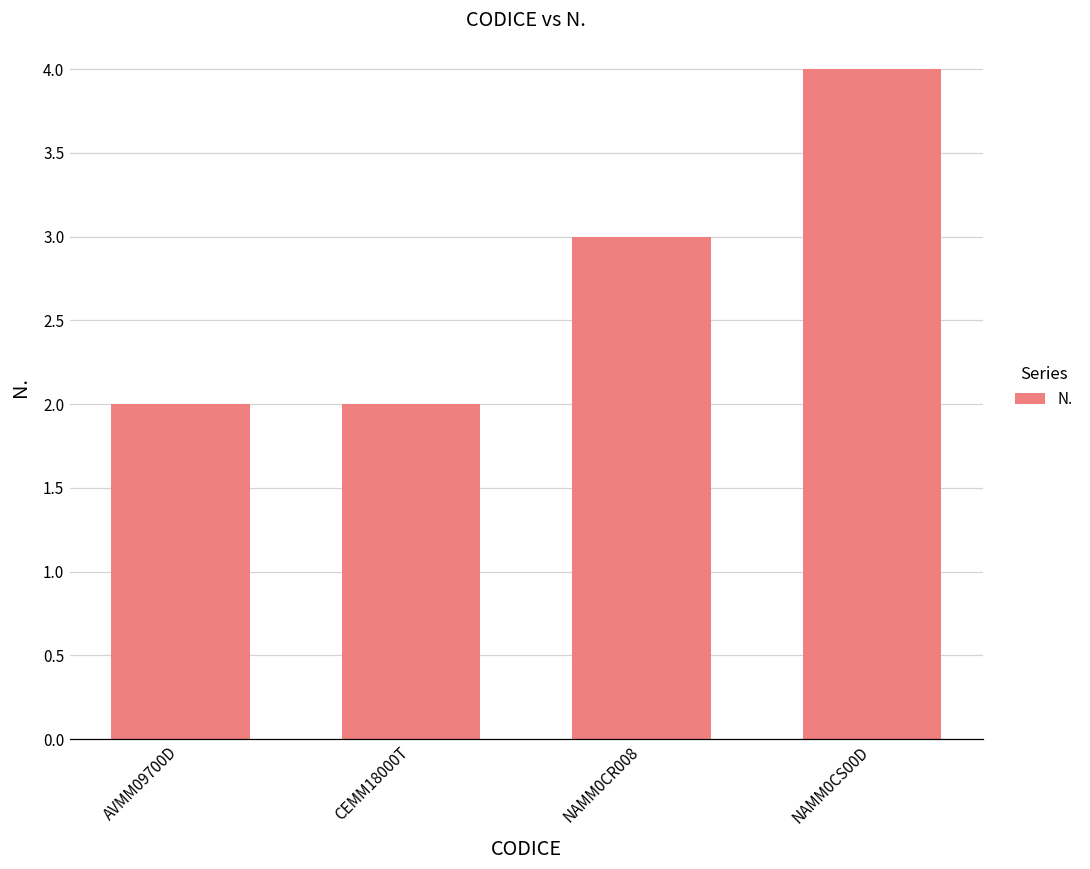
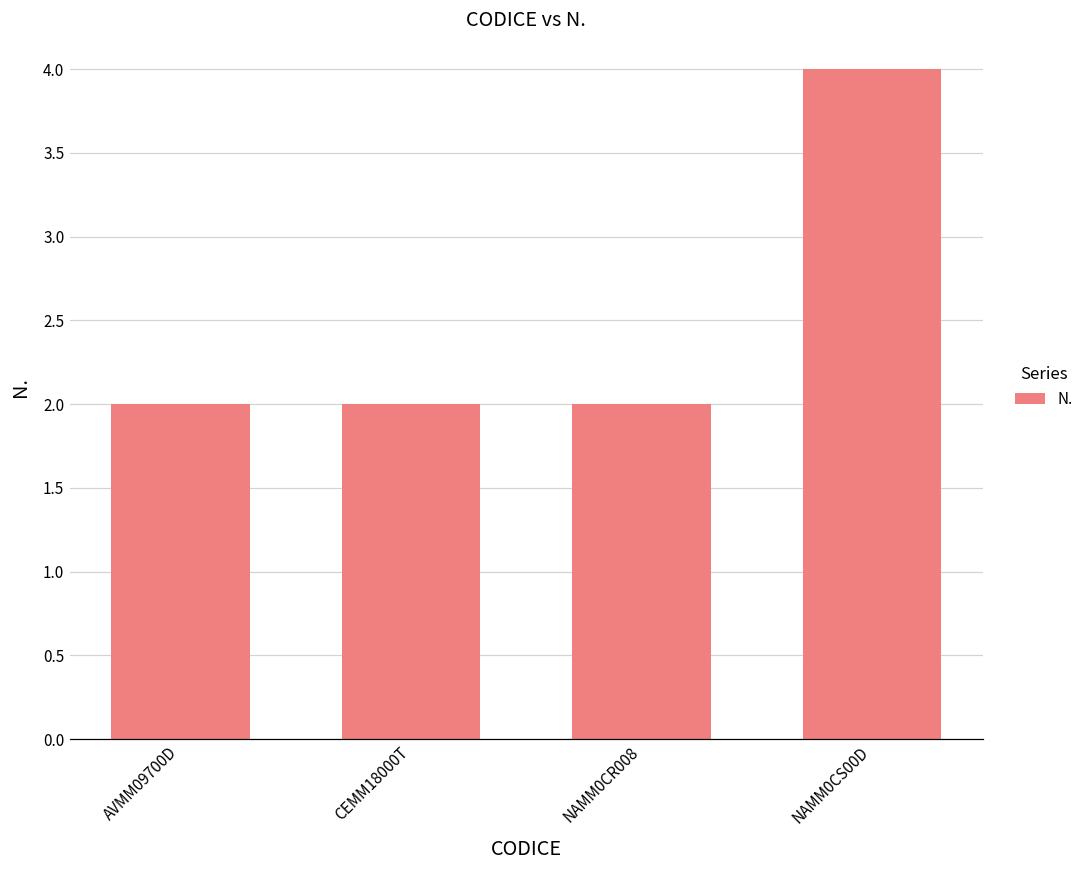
  {
    "AVMM09700D": 2,
    "CEMM18000T": 2,
-   "NAMM0CR008": 3,
+   "NAMM0CR008": 2,
    "NAMM0CS00D": 4
  }
